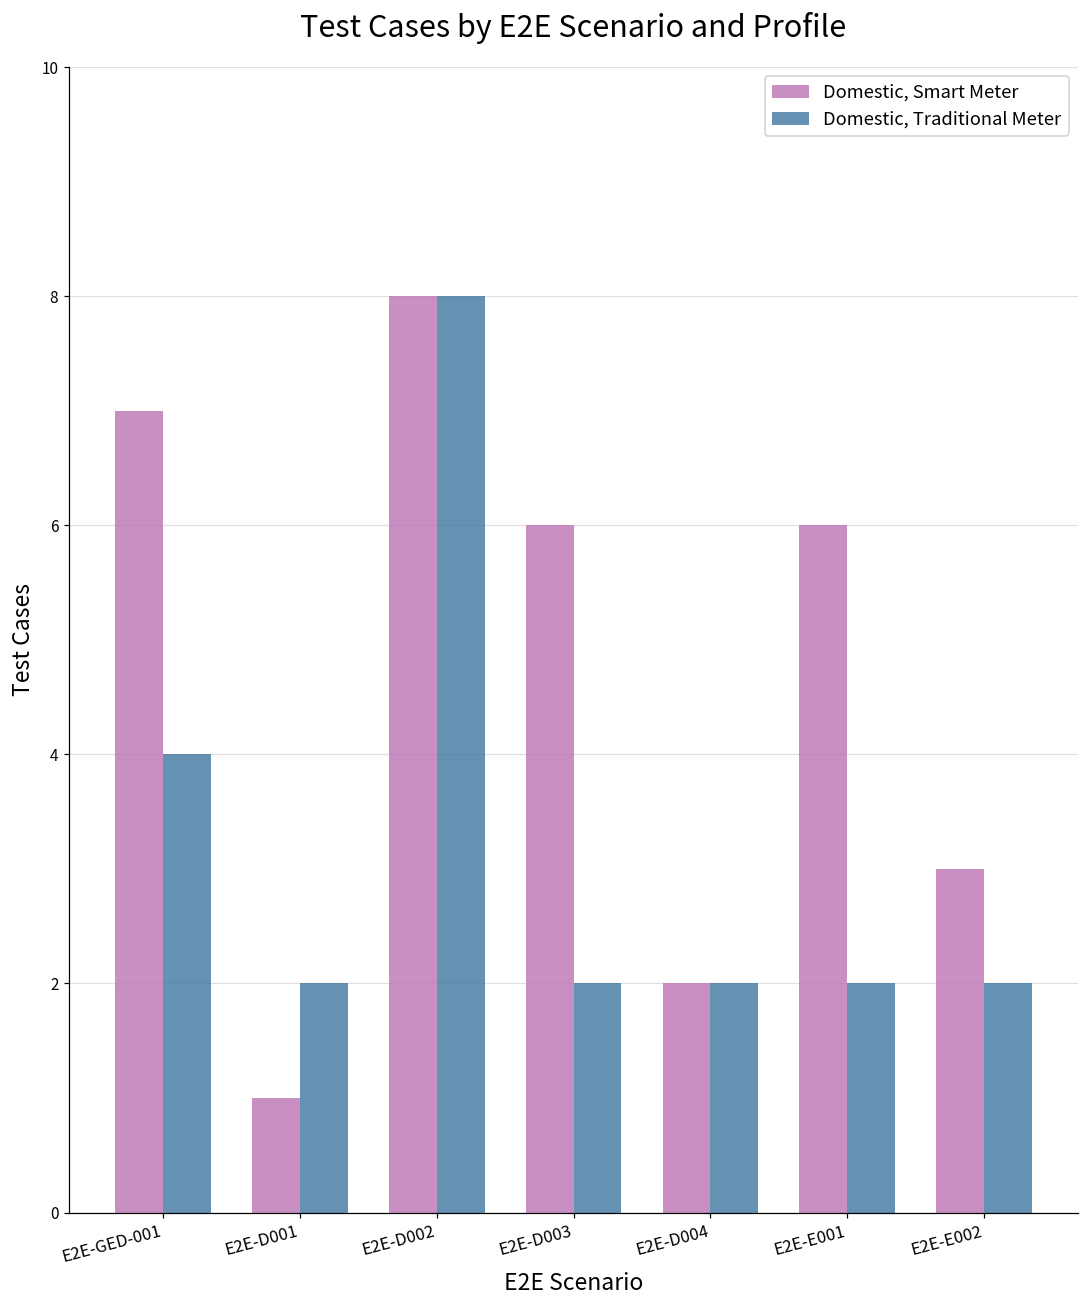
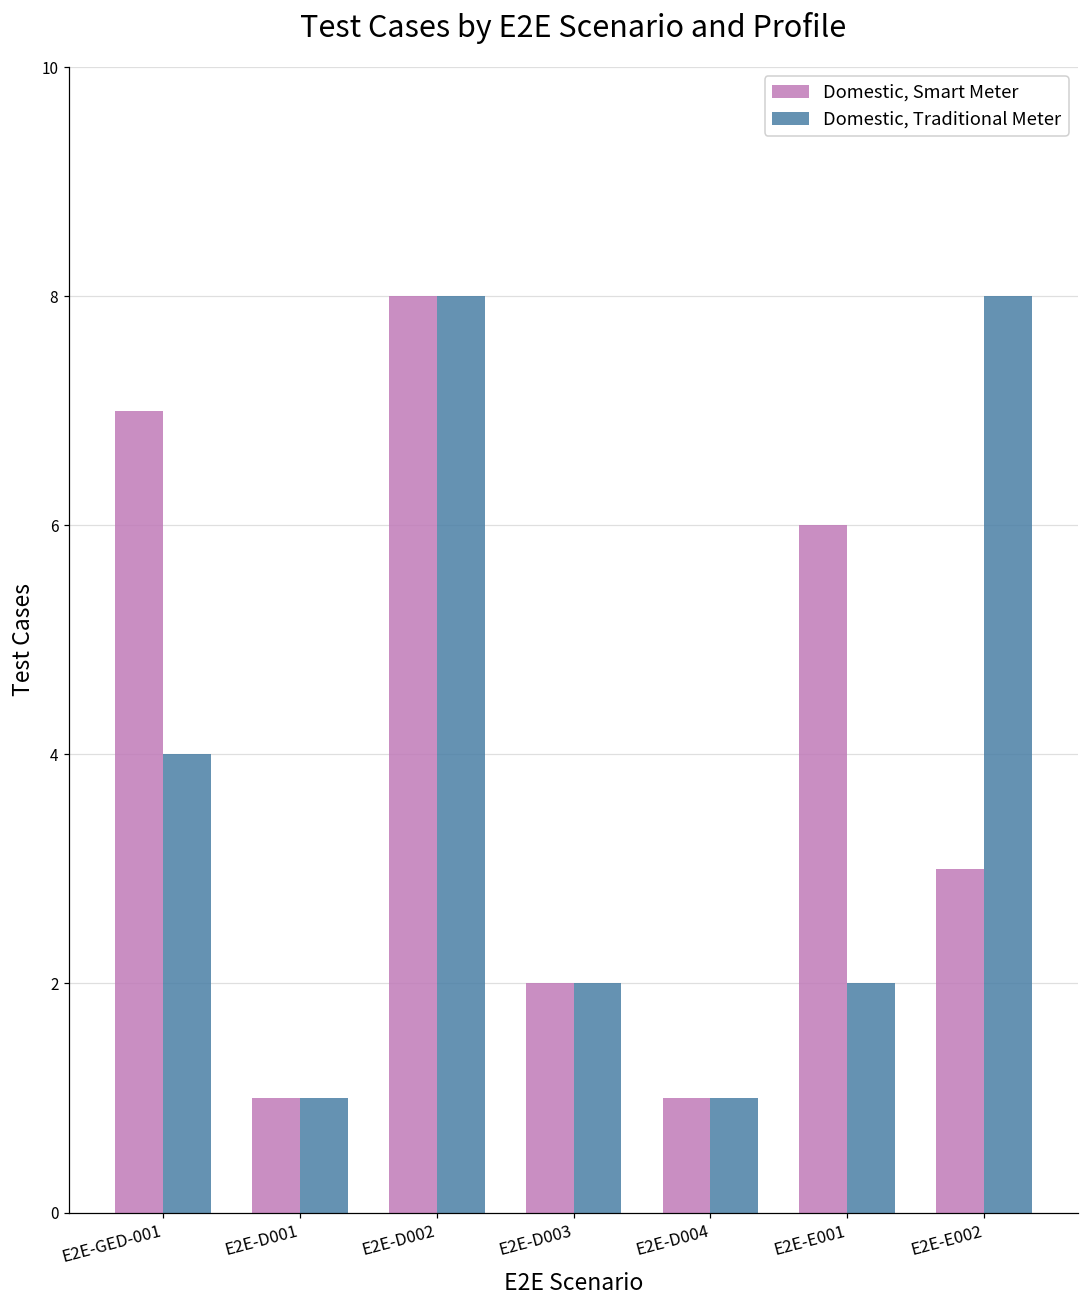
  {
    "Domestic, Smart Meter": {
      "E2E-GED-001": 7,
      "E2E-D001": 1,
      "E2E-D002": 8,
-     "E2E-D003": 6,
-     "E2E-D004": 2,
+     "E2E-D003": 2,
+     "E2E-D004": 1,
      "E2E-E001": 6,
      "E2E-E002": 3
    },
    "Domestic, Traditional Meter": {
      "E2E-GED-001": 4,
-     "E2E-D001": 2,
+     "E2E-D001": 1,
      "E2E-D002": 8,
      "E2E-D003": 2,
-     "E2E-D004": 2,
+     "E2E-D004": 1,
      "E2E-E001": 2,
-     "E2E-E002": 2
+     "E2E-E002": 8
    }
  }
